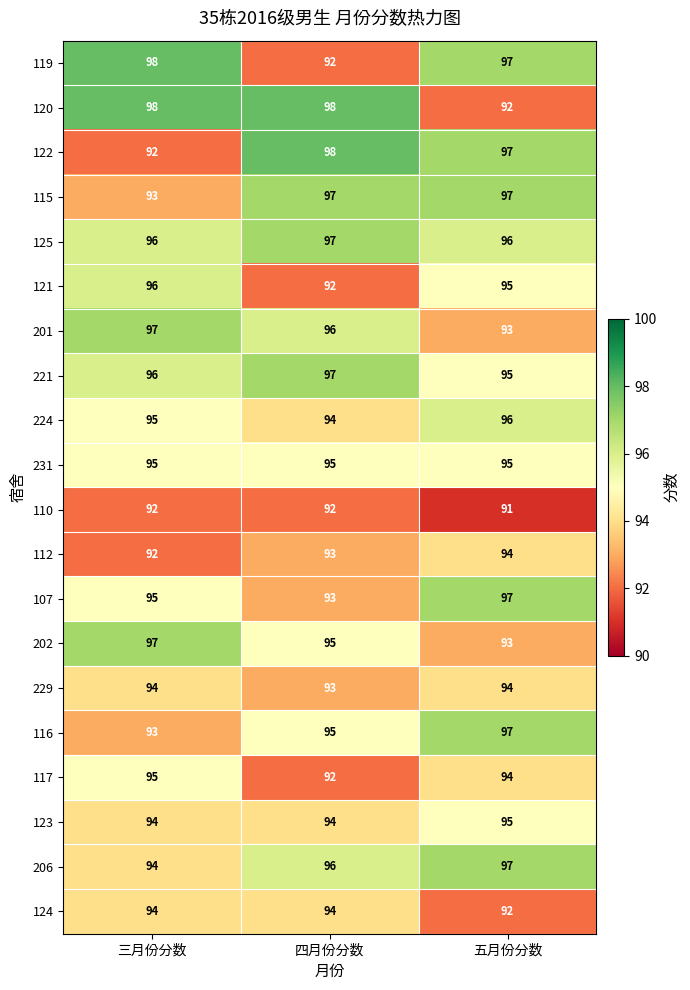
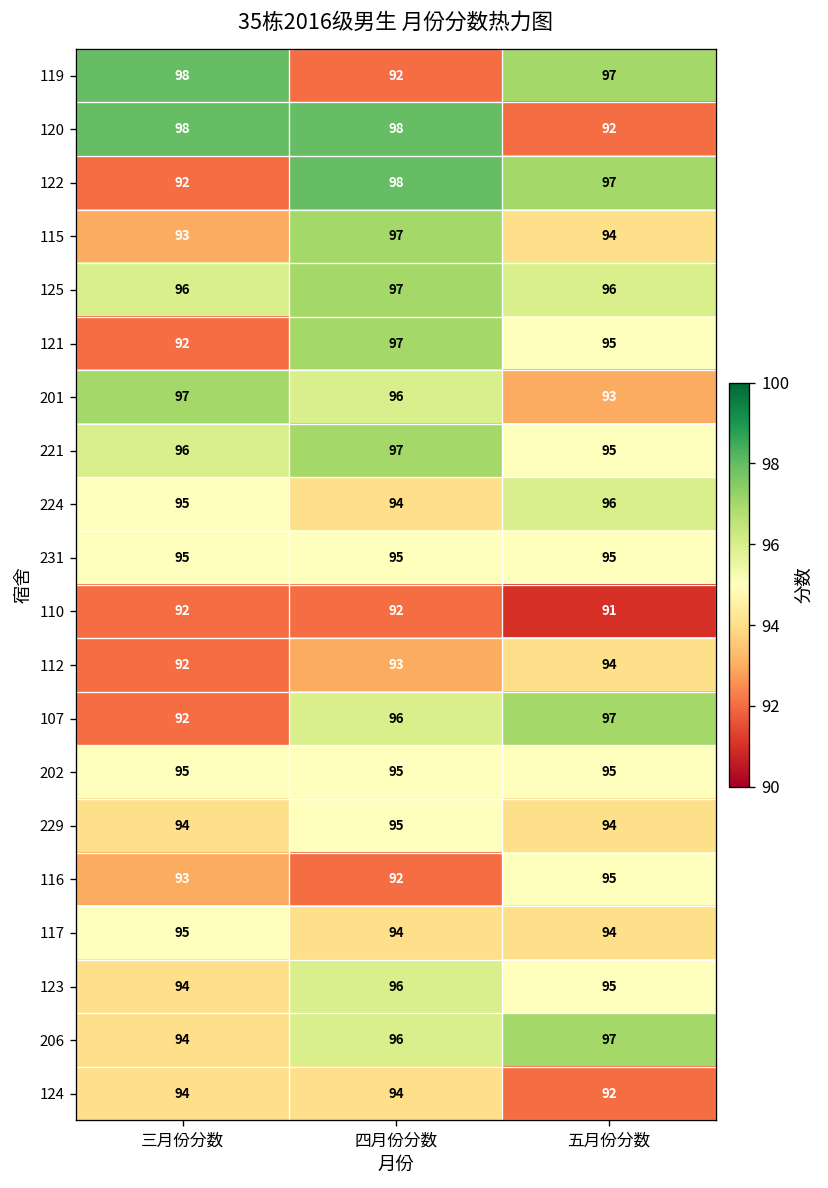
  {
    "119": {
      "三月份分数": 98,
      "四月份分数": 92,
      "五月份分数": 97
    },
    "120": {
      "三月份分数": 98,
      "四月份分数": 98,
      "五月份分数": 92
    },
    "122": {
      "三月份分数": 92,
      "四月份分数": 98,
      "五月份分数": 97
    },
    "115": {
      "三月份分数": 93,
      "四月份分数": 97,
-     "五月份分数": 97
+     "五月份分数": 94
    },
    "125": {
      "三月份分数": 96,
      "四月份分数": 97,
      "五月份分数": 96
    },
    "121": {
-     "三月份分数": 96,
-     "四月份分数": 92,
+     "三月份分数": 92,
+     "四月份分数": 97,
      "五月份分数": 95
    },
    "201": {
      "三月份分数": 97,
      "四月份分数": 96,
      "五月份分数": 93
    },
    "221": {
      "三月份分数": 96,
      "四月份分数": 97,
      "五月份分数": 95
    },
    "224": {
      "三月份分数": 95,
      "四月份分数": 94,
      "五月份分数": 96
    },
    "231": {
      "三月份分数": 95,
      "四月份分数": 95,
      "五月份分数": 95
    },
    "110": {
      "三月份分数": 92,
      "四月份分数": 92,
      "五月份分数": 91
    },
    "112": {
      "三月份分数": 92,
      "四月份分数": 93,
      "五月份分数": 94
    },
    "107": {
-     "三月份分数": 95,
-     "四月份分数": 93,
+     "三月份分数": 92,
+     "四月份分数": 96,
      "五月份分数": 97
    },
    "202": {
-     "三月份分数": 97,
+     "三月份分数": 95,
      "四月份分数": 95,
-     "五月份分数": 93
+     "五月份分数": 95
    },
    "229": {
      "三月份分数": 94,
-     "四月份分数": 93,
+     "四月份分数": 95,
      "五月份分数": 94
    },
    "116": {
      "三月份分数": 93,
-     "四月份分数": 95,
-     "五月份分数": 97
+     "四月份分数": 92,
+     "五月份分数": 95
    },
    "117": {
      "三月份分数": 95,
-     "四月份分数": 92,
+     "四月份分数": 94,
      "五月份分数": 94
    },
    "123": {
      "三月份分数": 94,
-     "四月份分数": 94,
+     "四月份分数": 96,
      "五月份分数": 95
    },
    "206": {
      "三月份分数": 94,
      "四月份分数": 96,
      "五月份分数": 97
    },
    "124": {
      "三月份分数": 94,
      "四月份分数": 94,
      "五月份分数": 92
    }
  }
